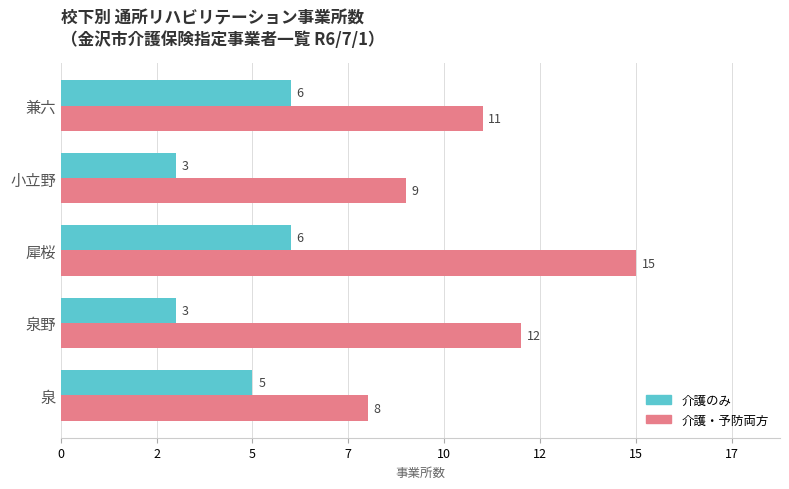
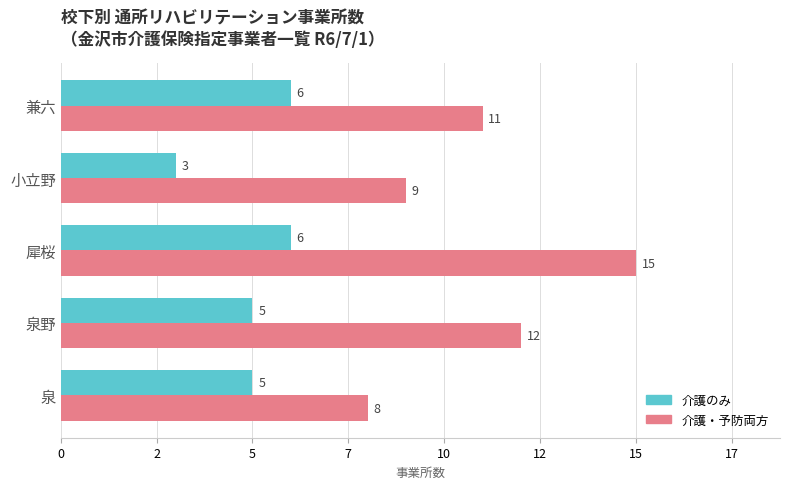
  {
    "介護のみ": {
      "兼六": 6,
      "小立野": 3,
      "犀桜": 6,
-     "泉野": 3,
+     "泉野": 5,
      "泉": 5
    },
    "介護・予防両方": {
      "兼六": 11,
      "小立野": 9,
      "犀桜": 15,
      "泉野": 12,
      "泉": 8
    }
  }
